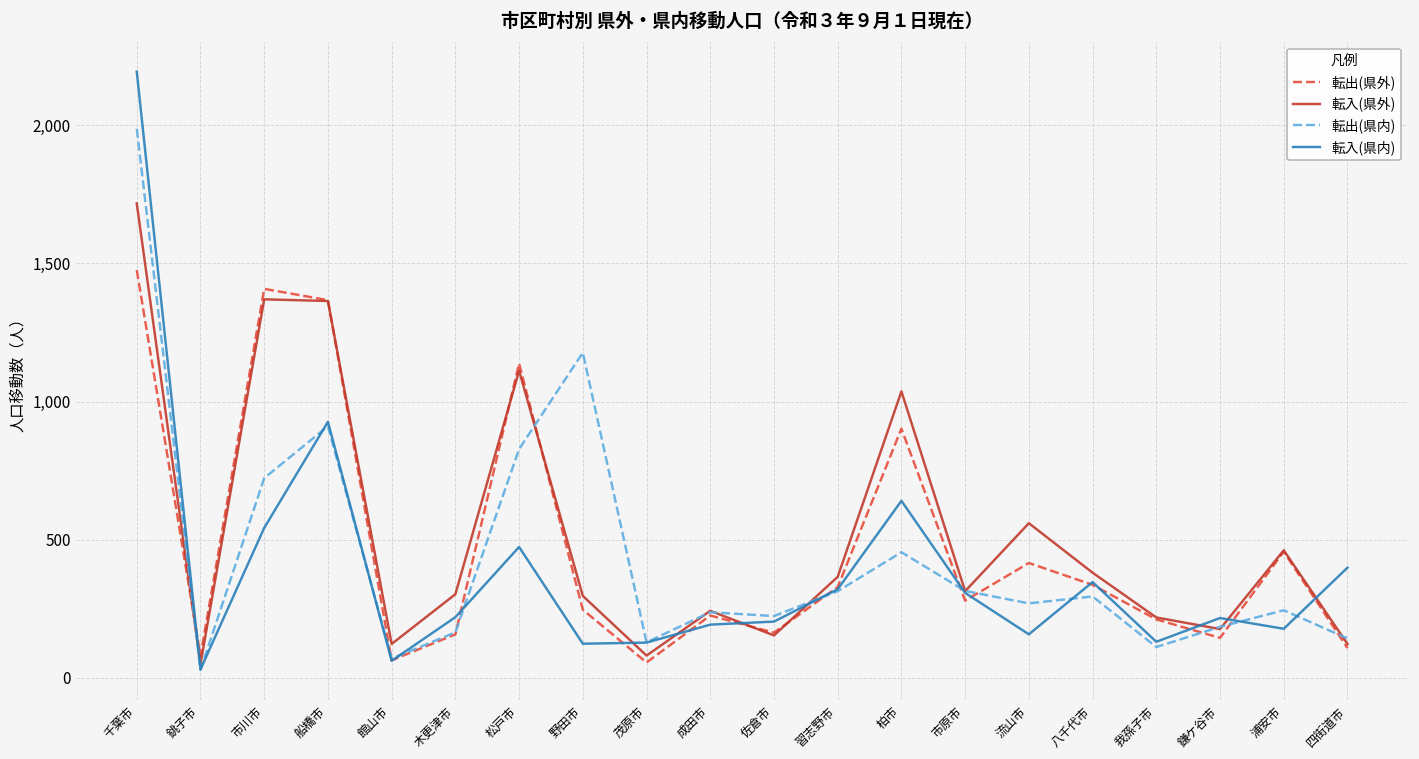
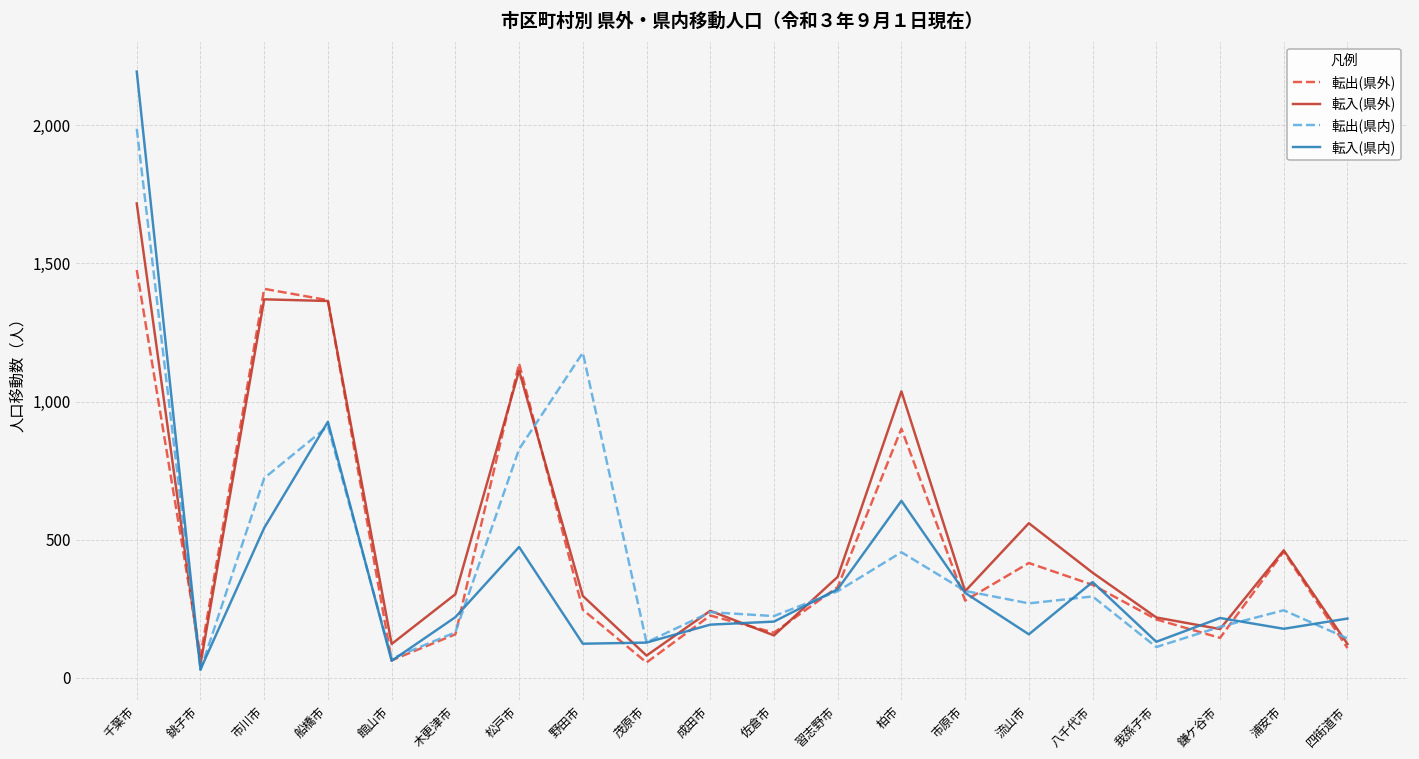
  {
    "転出(県内)": {
      "千葉市": "1,990",
      "市川市": "720",
      "船橋市": "910",
      "松戸市": "830",
      "野田市": "1,180",
      "佐倉市": "220",
      "柏市": "460",
      "流山市": "270",
      "八千代市": "300",
      "我孫子市": "110",
      "浦安市": "250",
      "四街道市": "140"
    },
    "転入(県内)": {
      "千葉市": "2,190",
      "市川市": "540",
      "船橋市": "930",
      "木更津市": "220",
      "松戸市": "470",
      "野田市": "120",
      "成田市": "190",
      "佐倉市": "200",
      "柏市": "640",
      "流山市": "160",
      "我孫子市": "130",
      "鎌ケ谷市": "220",
      "浦安市": "180",
-     "四街道市": "400"
+     "四街道市": "220"
    }
  }
